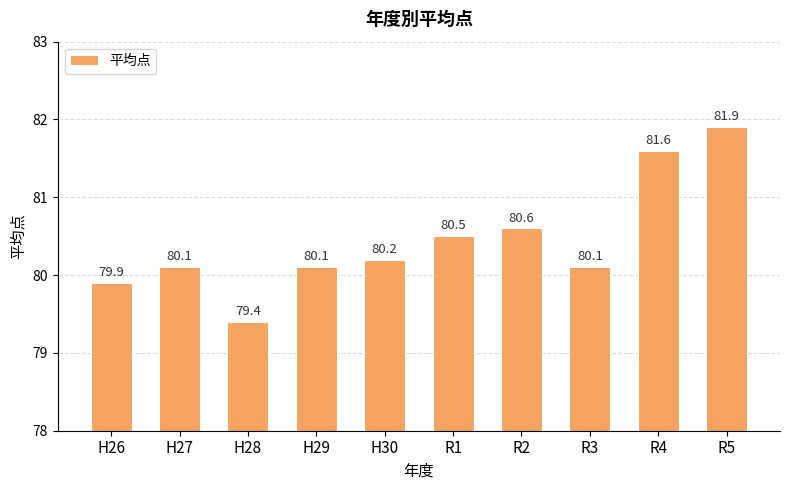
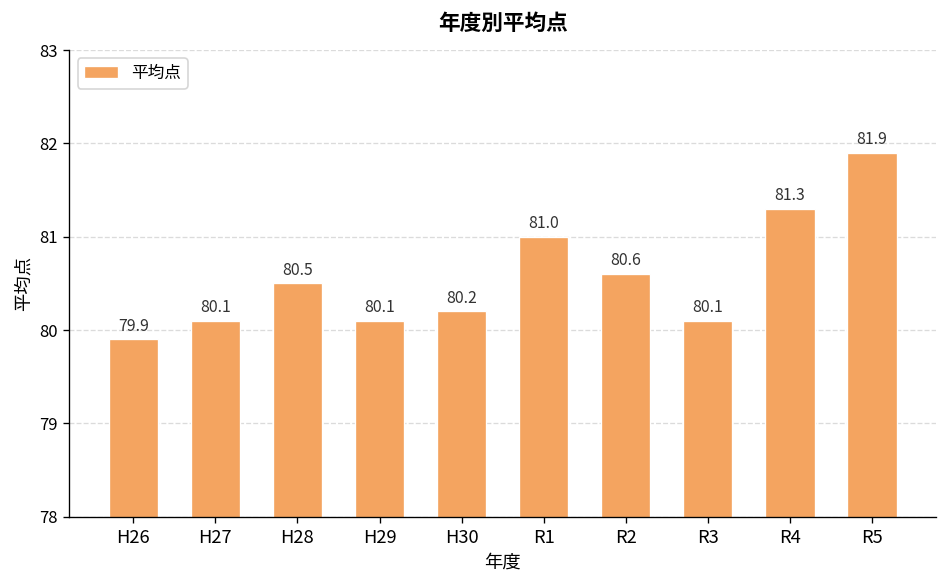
  {
    "H26": 79.9,
    "H27": 80.1,
-   "H28": 79.4,
+   "H28": 80.5,
    "H29": 80.1,
    "H30": 80.2,
-   "R1": 80.5,
+   "R1": 81.0,
    "R2": 80.6,
    "R3": 80.1,
-   "R4": 81.6,
+   "R4": 81.3,
    "R5": 81.9
  }
